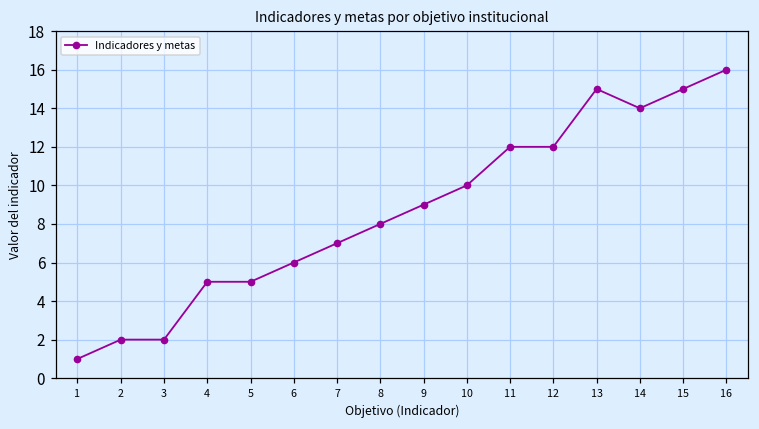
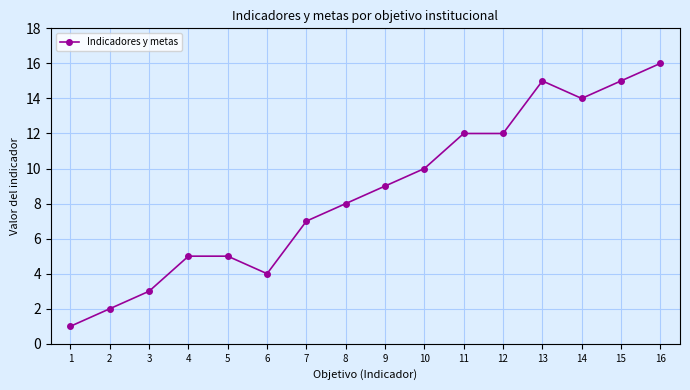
  {
    "1": 1,
    "2": 2,
-   "3": 2,
+   "3": 3,
    "4": 5,
    "5": 5,
-   "6": 6,
+   "6": 4,
    "7": 7,
    "8": 8,
    "9": 9,
    "10": 10,
    "11": 12,
    "12": 12,
    "13": 15,
    "14": 14,
    "15": 15,
    "16": 16
  }
